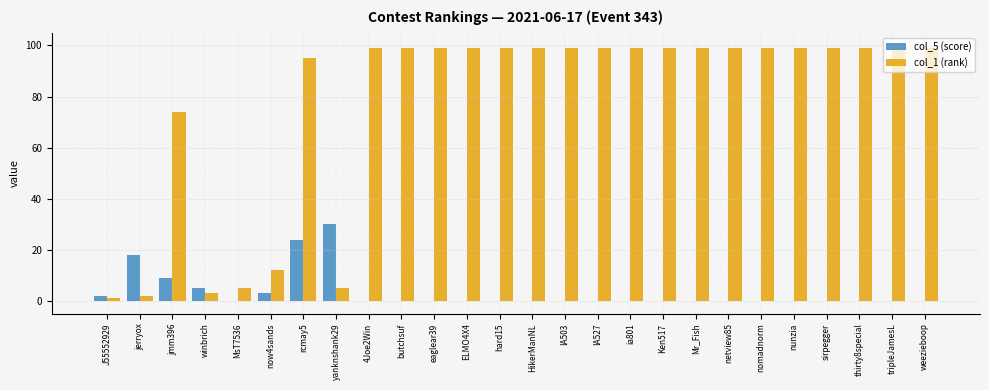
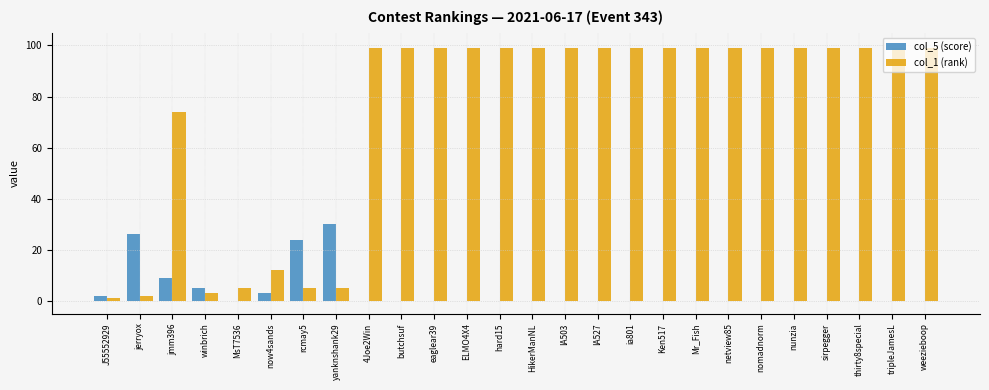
  {
    "col_5 (score)": {
      "J55552929": 2,
-     "jerryox": 18,
+     "jerryox": 26,
      "jmm396": 9,
      "winbrich": 5,
      "MsT7536": 0,
      "now4sands": 3,
      "rcmay5": 24,
      "yanknshank29": 30,
      "4Joe2Win": 0,
      "butchsuf": 0,
      "eaglear39": 0,
      "ELMO4X4": 0,
      "hard15": 0,
      "HikerManNL": 0,
      "IA503": 0,
      "IA527": 0,
      "ia801": 0,
      "Ken517": 0,
      "Mr_Fish": 0,
      "netview85": 0,
      "nomadnorm": 0,
      "nunzia": 0,
      "sirpegger": 0,
      "thirty8special": 0,
      "tripleJamesL": 0,
      "weezieboop": 0
    },
    "col_1 (rank)": {
      "J55552929": 1,
      "jerryox": 2,
      "jmm396": 74,
      "winbrich": 3,
      "MsT7536": 5,
      "now4sands": 12,
-     "rcmay5": 95,
+     "rcmay5": 5,
      "yanknshank29": 5,
      "4Joe2Win": 99,
      "butchsuf": 99,
      "eaglear39": 99,
      "ELMO4X4": 99,
      "hard15": 99,
      "HikerManNL": 99,
      "IA503": 99,
      "IA527": 99,
      "ia801": 99,
      "Ken517": 99,
      "Mr_Fish": 99,
      "netview85": 99,
      "nomadnorm": 99,
      "nunzia": 99,
      "sirpegger": 99,
      "thirty8special": 99
    }
  }
